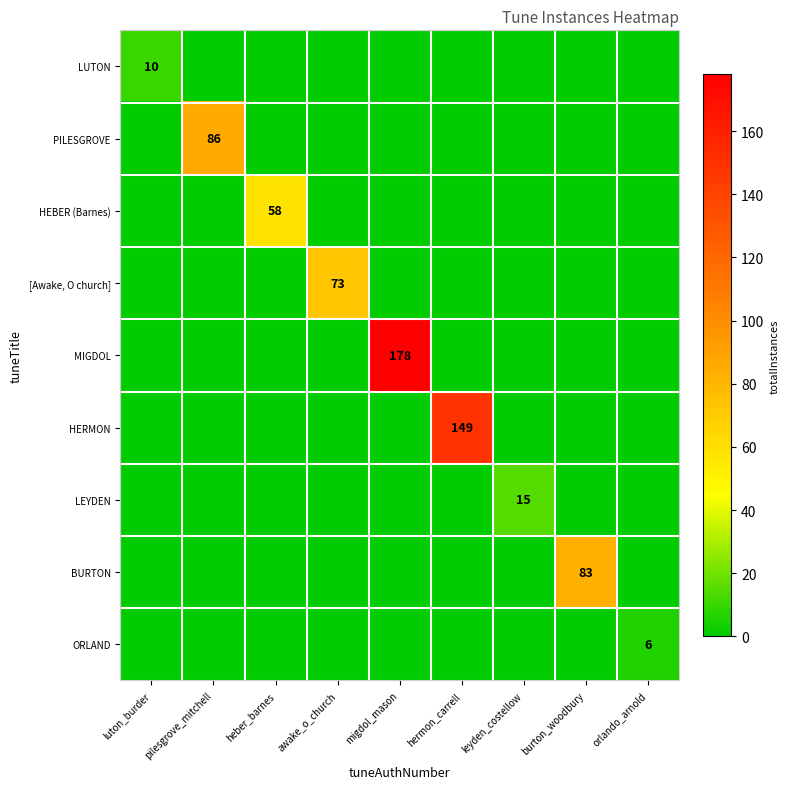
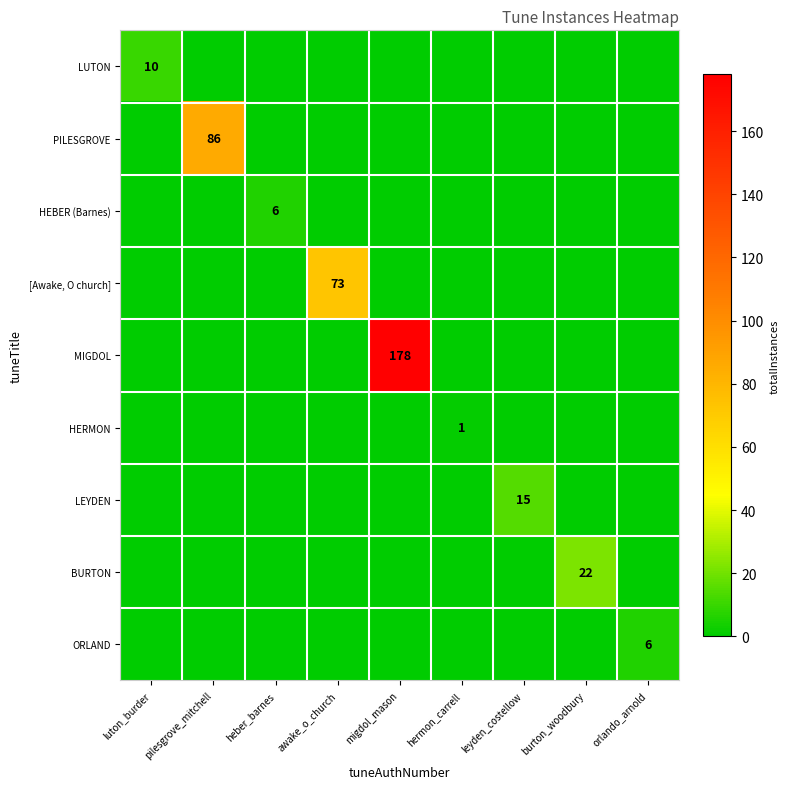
  {
    "LUTON": {
      "luton_burder": 10
    },
    "PILESGROVE": {
      "pilesgrove_mitchell": 86
    },
    "HEBER (Barnes)": {
-     "heber_barnes": 58
+     "heber_barnes": 6
    },
    "[Awake, O church]": {
      "awake_o_church": 73
    },
    "MIGDOL": {
      "migdol_mason": 178
    },
    "HERMON": {
-     "hermon_carrell": 149
+     "hermon_carrell": 1
    },
    "LEYDEN": {
      "leyden_costellow": 15
    },
    "BURTON": {
-     "burton_woodbury": 83
+     "burton_woodbury": 22
    },
    "ORLAND": {
      "orlando_arnold": 6
    }
  }
